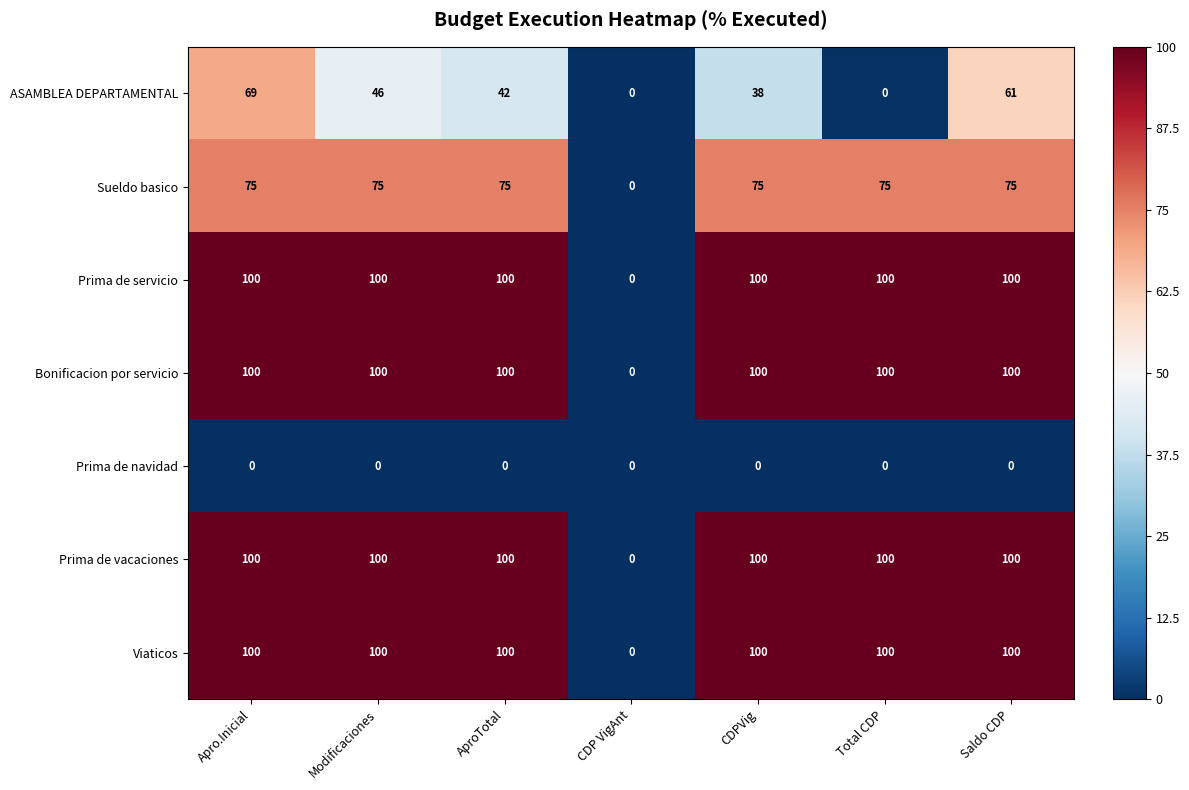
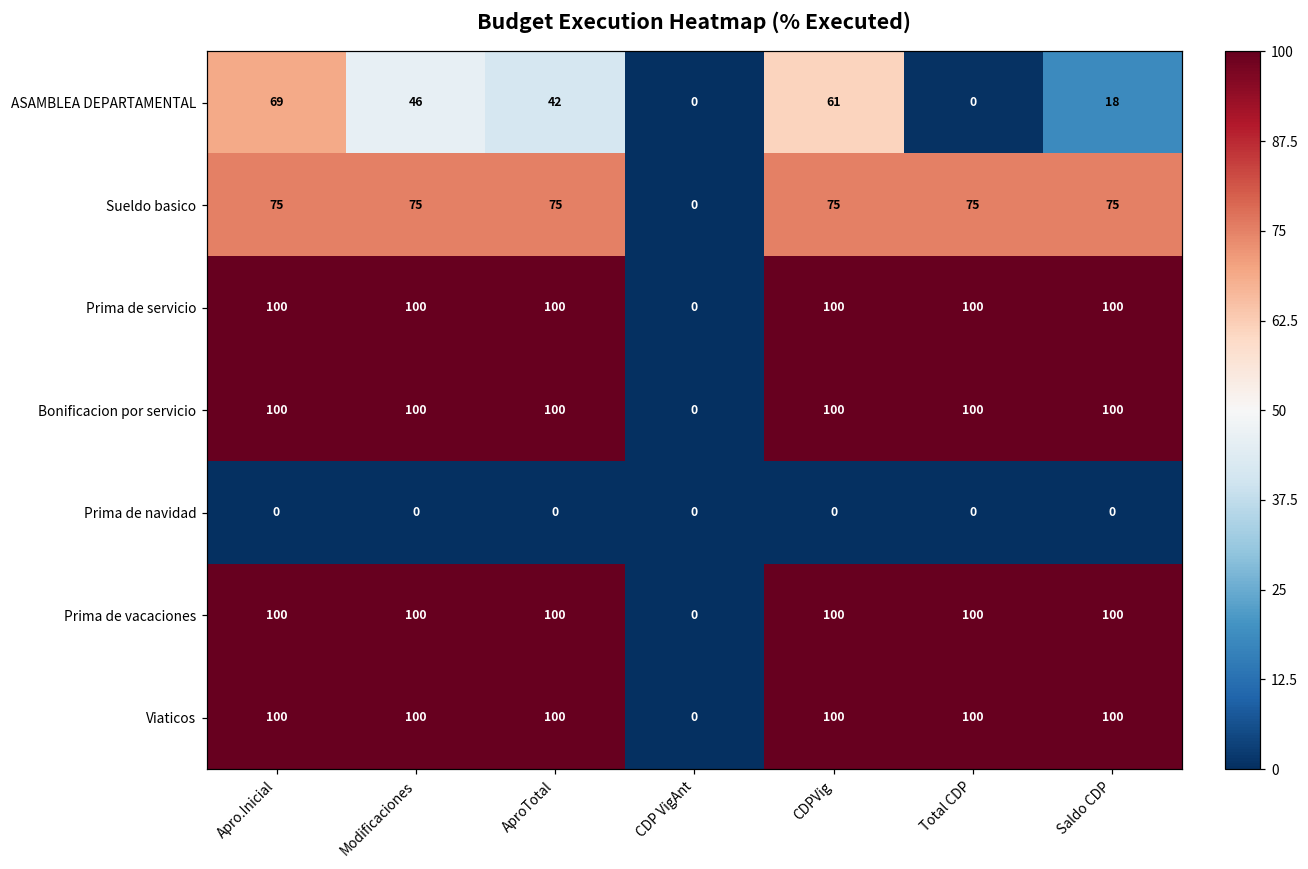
  {
    "ASAMBLEA DEPARTAMENTAL": {
      "Apro.Inicial": 69,
      "Modificaciones": 46,
      "AproTotal": 42,
      "CDP VigAnt": 0,
-     "CDPVig": 38,
+     "CDPVig": 61,
      "Total CDP": 0,
-     "Saldo CDP": 61
+     "Saldo CDP": 18
    },
    "Sueldo basico": {
      "Apro.Inicial": 75,
      "Modificaciones": 75,
      "AproTotal": 75,
      "CDP VigAnt": 0,
      "CDPVig": 75,
      "Total CDP": 75,
      "Saldo CDP": 75
    },
    "Prima de servicio": {
      "Apro.Inicial": 100,
      "Modificaciones": 100,
      "AproTotal": 100,
      "CDP VigAnt": 0,
      "CDPVig": 100,
      "Total CDP": 100,
      "Saldo CDP": 100
    },
    "Bonificacion por servicio": {
      "Apro.Inicial": 100,
      "Modificaciones": 100,
      "AproTotal": 100,
      "CDP VigAnt": 0,
      "CDPVig": 100,
      "Total CDP": 100,
      "Saldo CDP": 100
    },
    "Prima de navidad": {
      "Apro.Inicial": 0,
      "Modificaciones": 0,
      "AproTotal": 0,
      "CDP VigAnt": 0,
      "CDPVig": 0,
      "Total CDP": 0,
      "Saldo CDP": 0
    },
    "Prima de vacaciones": {
      "Apro.Inicial": 100,
      "Modificaciones": 100,
      "AproTotal": 100,
      "CDP VigAnt": 0,
      "CDPVig": 100,
      "Total CDP": 100,
      "Saldo CDP": 100
    },
    "Viaticos": {
      "Apro.Inicial": 100,
      "Modificaciones": 100,
      "AproTotal": 100,
      "CDP VigAnt": 0,
      "CDPVig": 100,
      "Total CDP": 100,
      "Saldo CDP": 100
    }
  }
